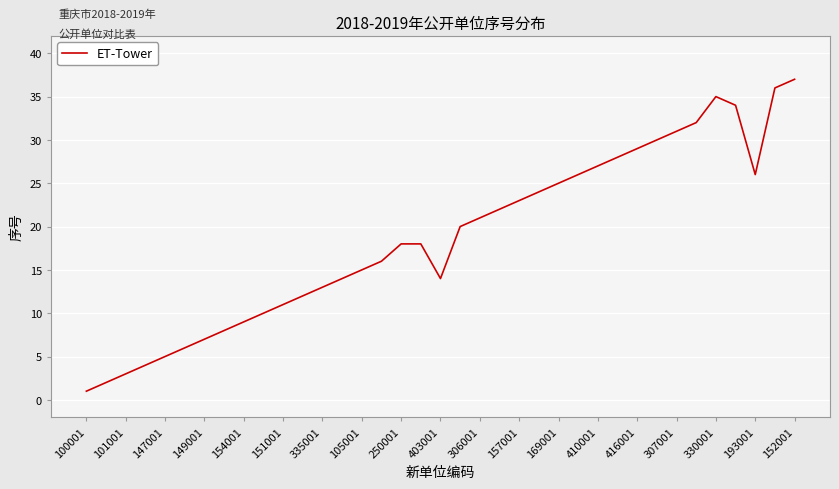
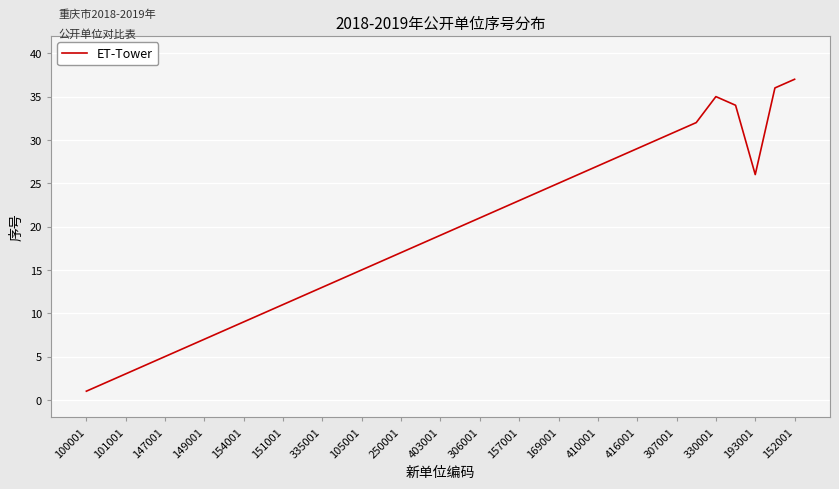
  {
    "100001": 1,
    "101001": 3,
    "147001": 5,
    "149001": 7,
    "154001": 9,
    "151001": 11,
    "335001": 13,
    "105001": 15,
-   "250001": 18,
-   "403001": 14,
+   "250001": 17,
+   "403001": 19,
    "306001": 21,
    "157001": 23,
    "169001": 25,
    "410001": 27,
    "416001": 29,
    "307001": 31,
    "330001": 35,
    "193001": 26,
    "152001": 37
  }
